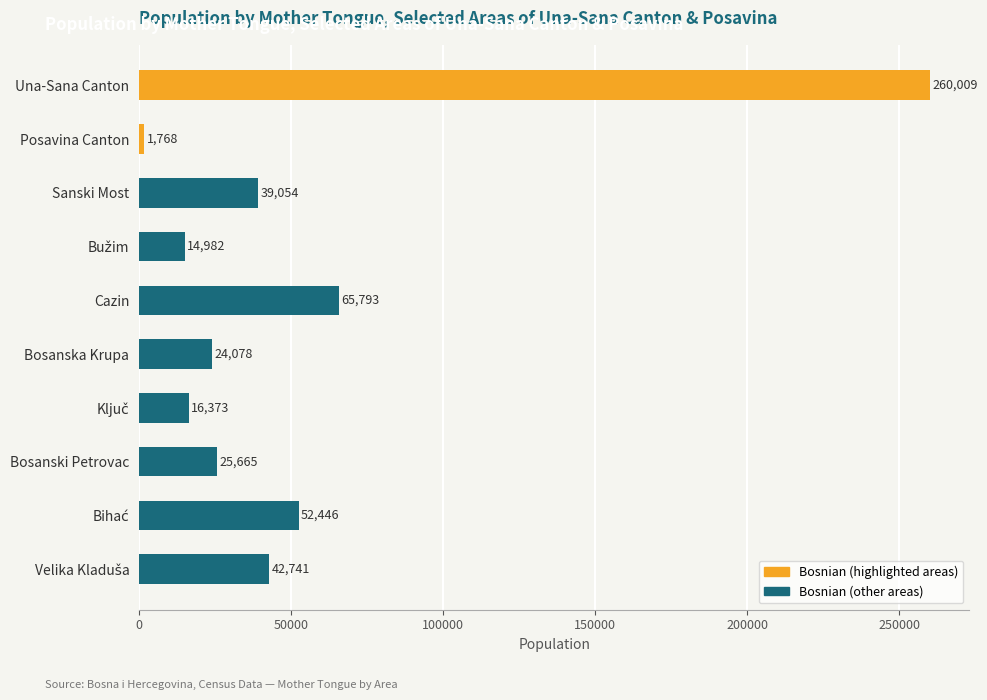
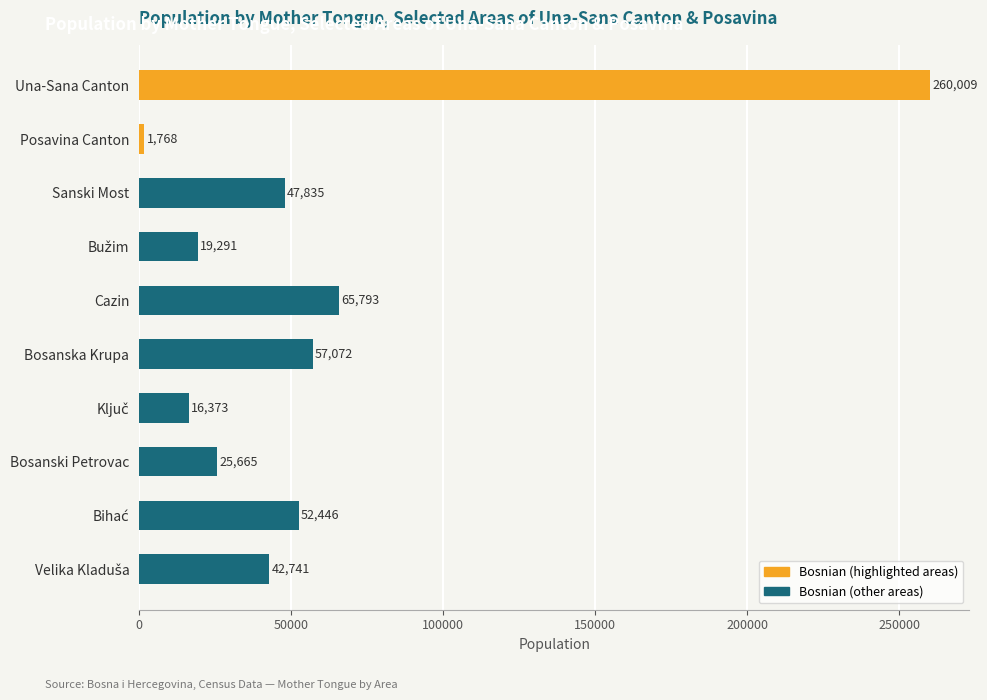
  {
    "Una-Sana Canton": "260,009",
    "Posavina Canton": "1,768",
-   "Sanski Most": "39,054",
-   "Bužim": "14,982",
+   "Sanski Most": "47,835",
+   "Bužim": "19,291",
    "Cazin": "65,793",
-   "Bosanska Krupa": "24,078",
+   "Bosanska Krupa": "57,072",
    "Ključ": "16,373",
    "Bosanski Petrovac": "25,665",
    "Bihać": "52,446",
    "Velika Kladuša": "42,741"
  }
